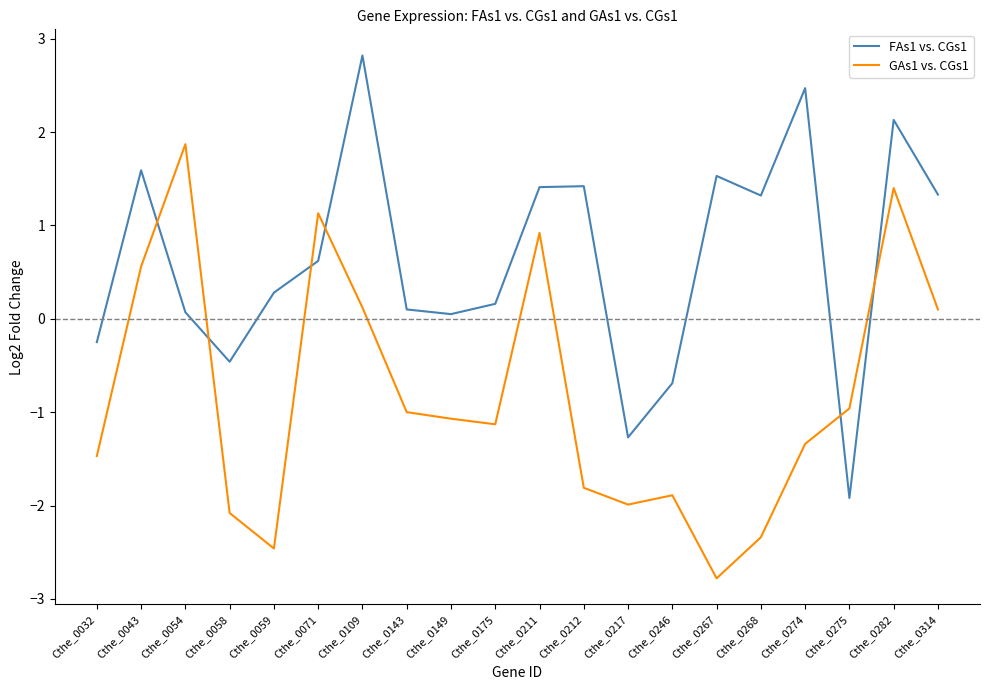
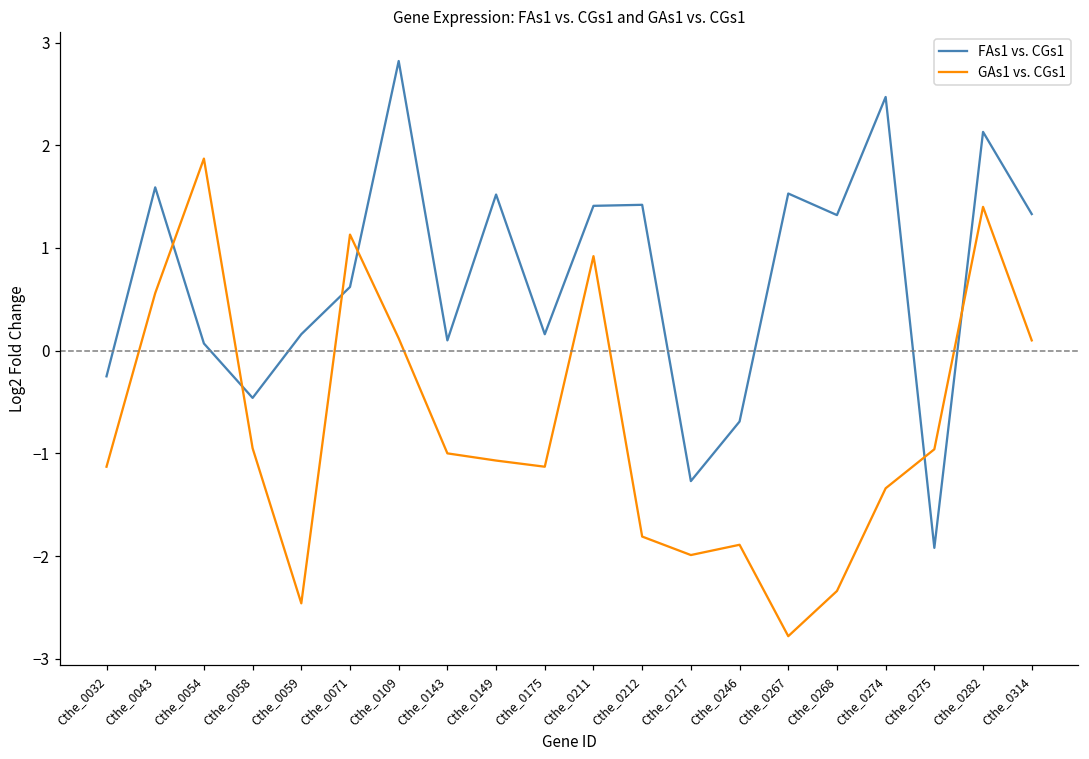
  {
    "FAs1 vs. CGs1": {
      "Cthe_0032": -0.3,
      "Cthe_0043": 1.6,
      "Cthe_0054": 0.1,
      "Cthe_0058": -0.5,
-     "Cthe_0059": 0.3,
+     "Cthe_0059": 0.2,
      "Cthe_0071": 0.6,
      "Cthe_0109": 2.8,
      "Cthe_0143": 0.1,
-     "Cthe_0149": 0.1,
+     "Cthe_0149": 1.5,
      "Cthe_0175": 0.2,
      "Cthe_0211": 1.4,
      "Cthe_0212": 1.4,
      "Cthe_0217": -1.3,
      "Cthe_0246": -0.7,
      "Cthe_0267": 1.5,
      "Cthe_0268": 1.3,
      "Cthe_0274": 2.5,
      "Cthe_0275": -1.9,
      "Cthe_0282": 2.1,
      "Cthe_0314": 1.3
    },
    "GAs1 vs. CGs1": {
-     "Cthe_0032": -1.5,
+     "Cthe_0032": -1.1,
      "Cthe_0043": 0.6,
      "Cthe_0054": 1.9,
-     "Cthe_0058": -2.1,
+     "Cthe_0058": -1.0,
      "Cthe_0059": -2.5,
      "Cthe_0071": 1.1,
      "Cthe_0109": 0.1,
      "Cthe_0143": -1.0,
      "Cthe_0149": -1.1,
      "Cthe_0175": -1.1,
      "Cthe_0211": 0.9,
      "Cthe_0212": -1.8,
      "Cthe_0217": -2.0,
      "Cthe_0246": -1.9,
      "Cthe_0267": -2.8,
      "Cthe_0268": -2.3,
      "Cthe_0274": -1.3,
      "Cthe_0275": -1.0,
      "Cthe_0282": 1.4,
      "Cthe_0314": 0.1
    }
  }
